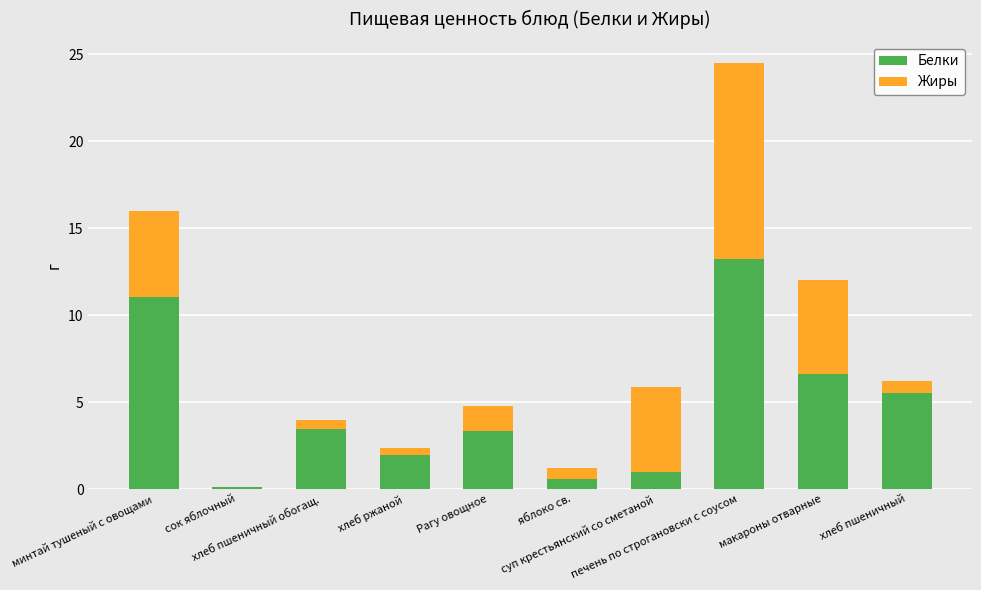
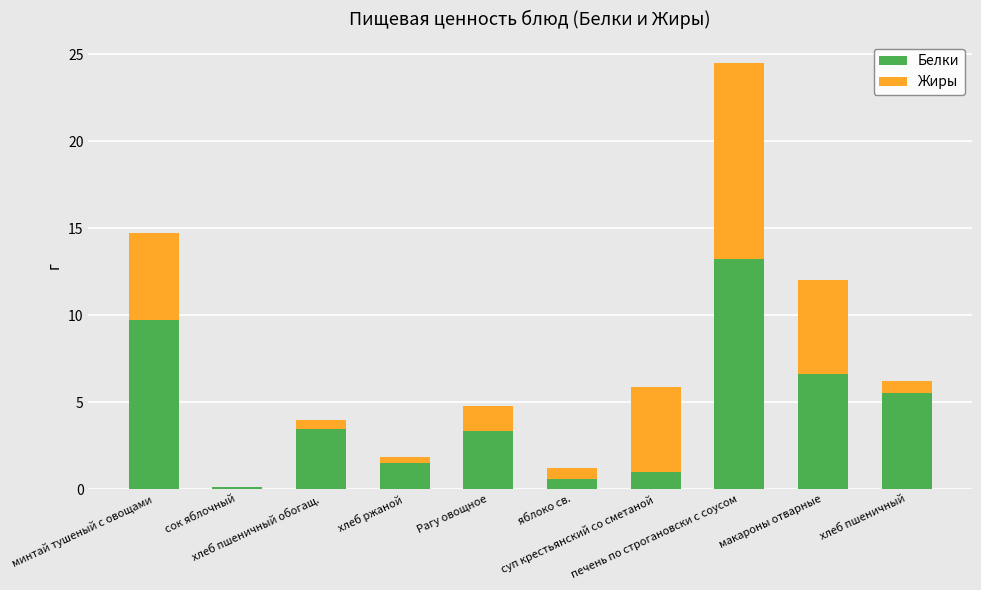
  {
    "Белки": {
-     "минтай тушеный с овощами": 11.0,
+     "минтай тушеный с овощами": 9.8,
      "хлеб пшеничный обогащ.": 3.5,
-     "хлеб ржаной": 2.0,
+     "хлеб ржаной": 1.5,
      "Рагу овощное": 3.4,
      "яблоко св.": 0.6,
      "суп крестьянский со сметаной": 1.0,
      "печень по строгановски с соусом": 13.3,
      "макароны отварные": 6.6,
      "хлеб пшеничный": 5.5
    },
    "Жиры": {
      "минтай тушеный с овощами": 4.9,
      "сок яблочный": 0.0,
      "хлеб пшеничный обогащ.": 0.5,
      "хлеб ржаной": 0.4,
      "Рагу овощное": 1.4,
      "яблоко св.": 0.6,
      "суп крестьянский со сметаной": 4.9,
      "печень по строгановски с соусом": 11.2,
      "макароны отварные": 5.4,
      "хлеб пшеничный": 0.7
    }
  }
